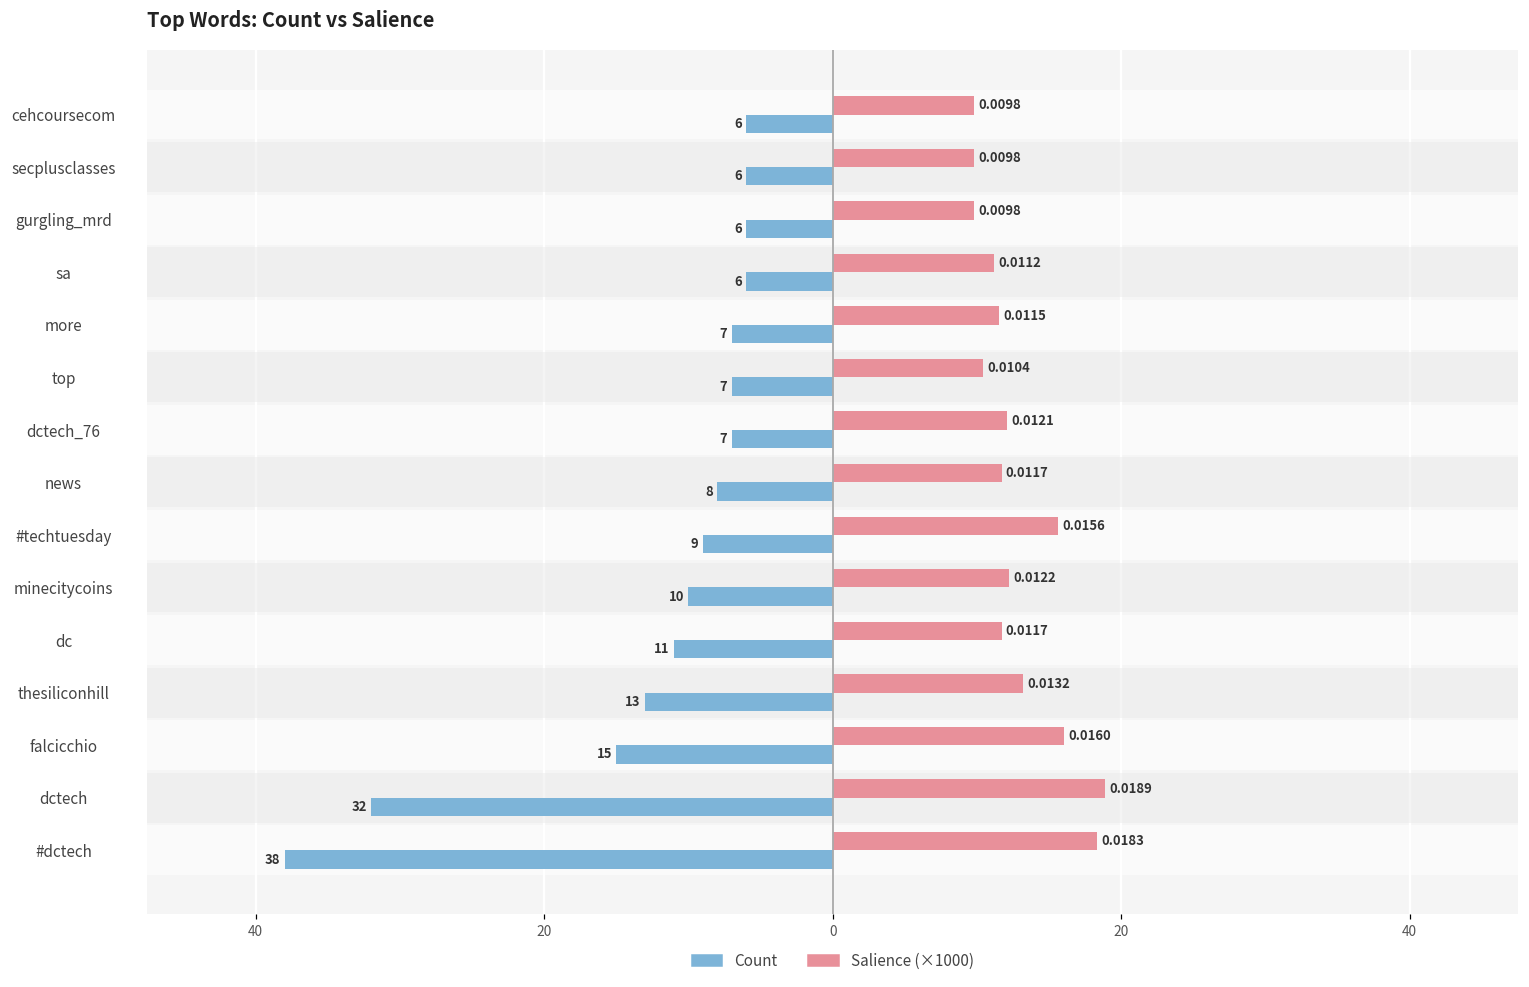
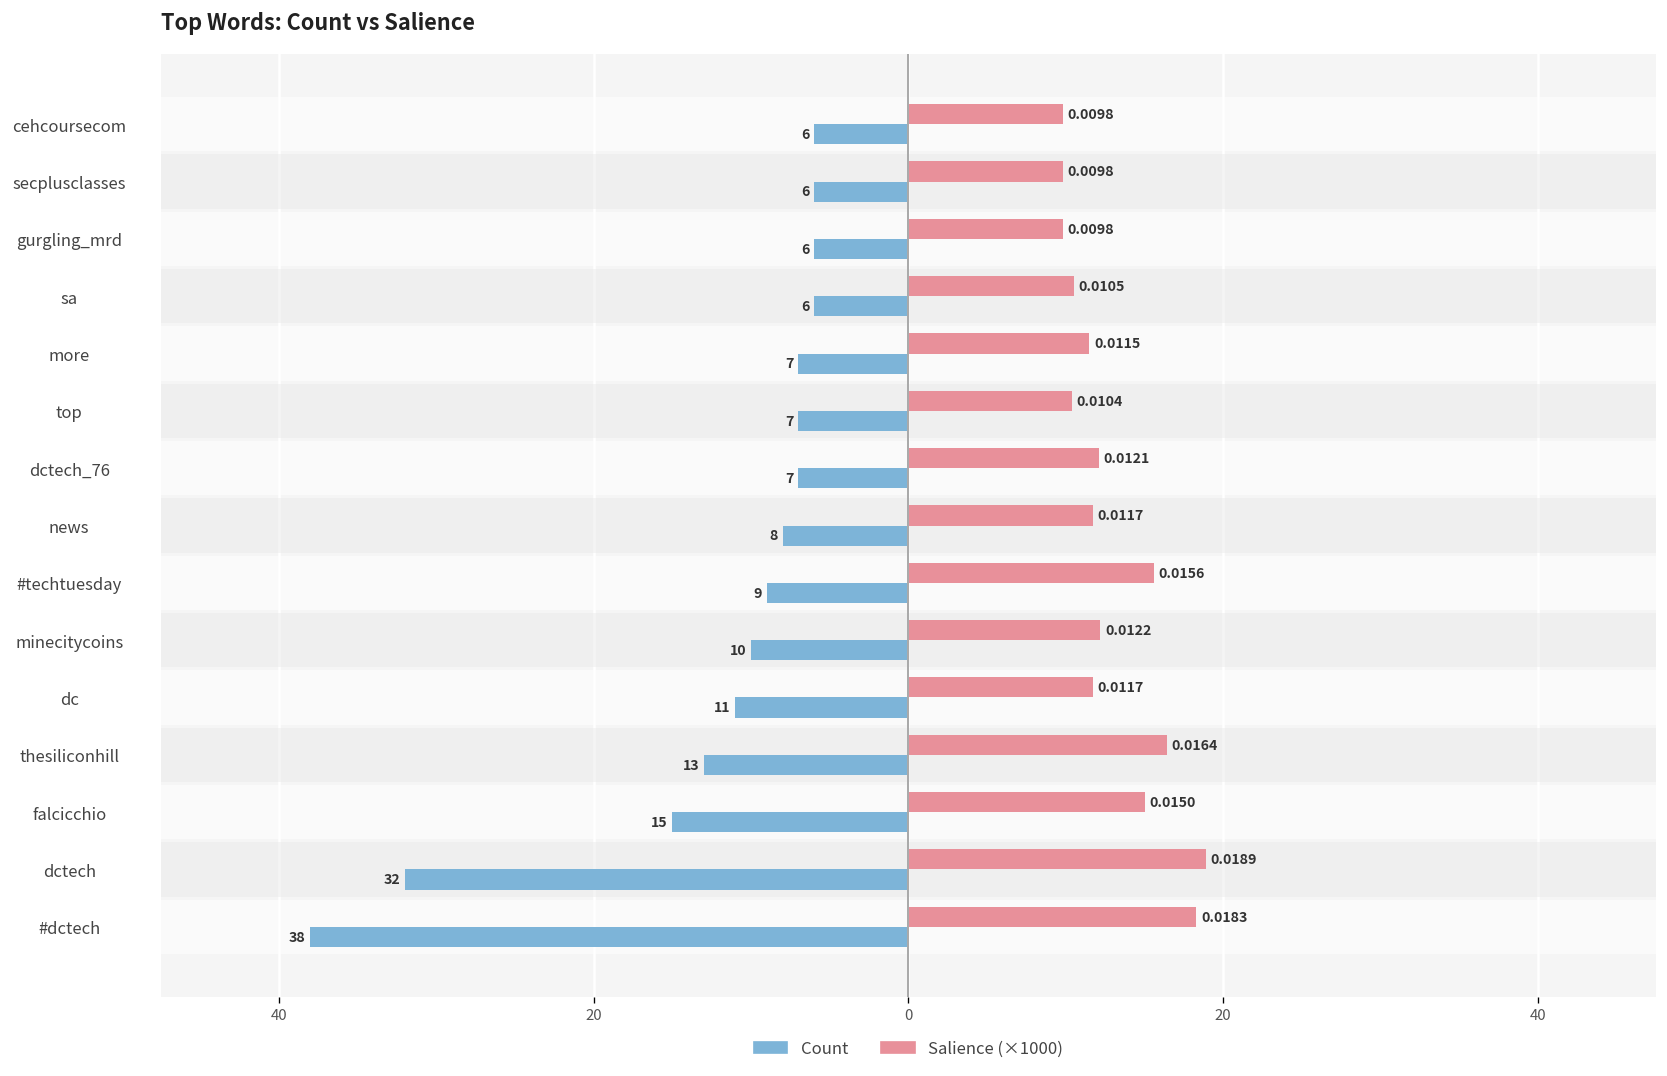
  {
    "Salience (×1000)": {
-     "sa": 0.0112,
-     "thesiliconhill": 0.0132,
-     "falcicchio": 0.0160
+     "sa": 0.0105,
+     "thesiliconhill": 0.0164,
+     "falcicchio": 0.0150
    }
  }
